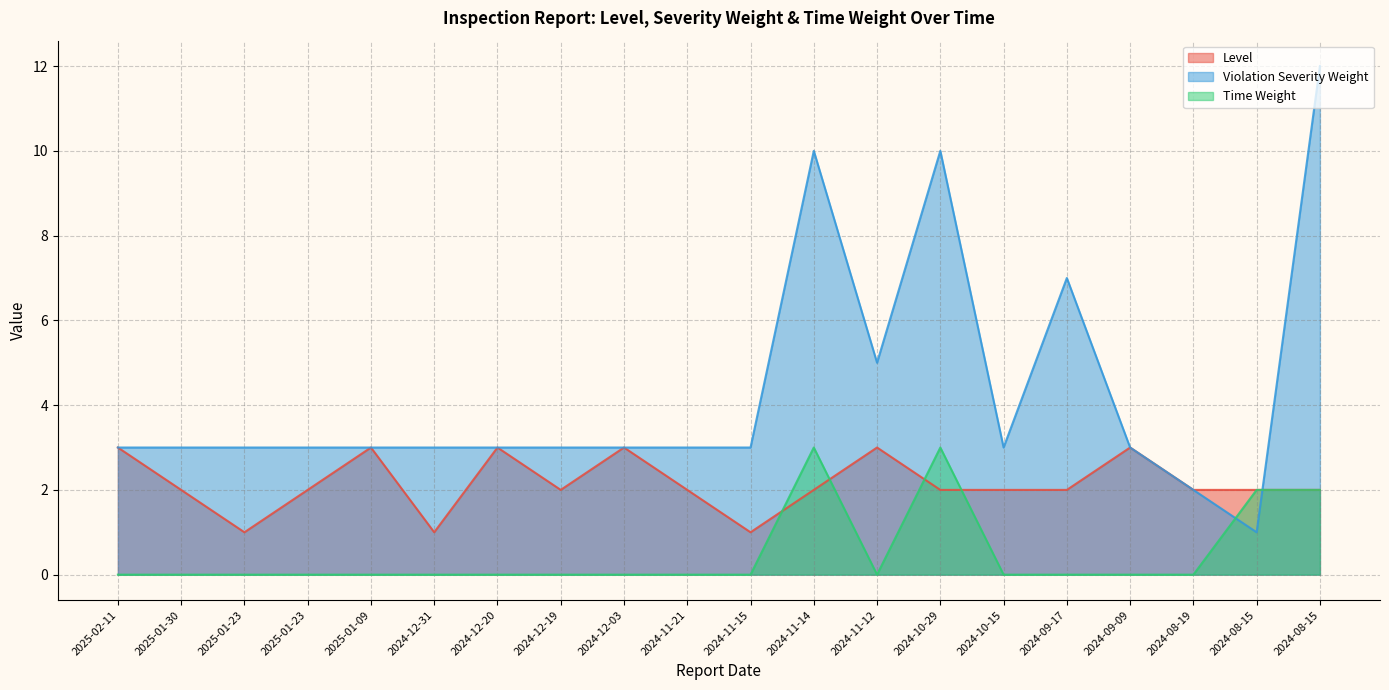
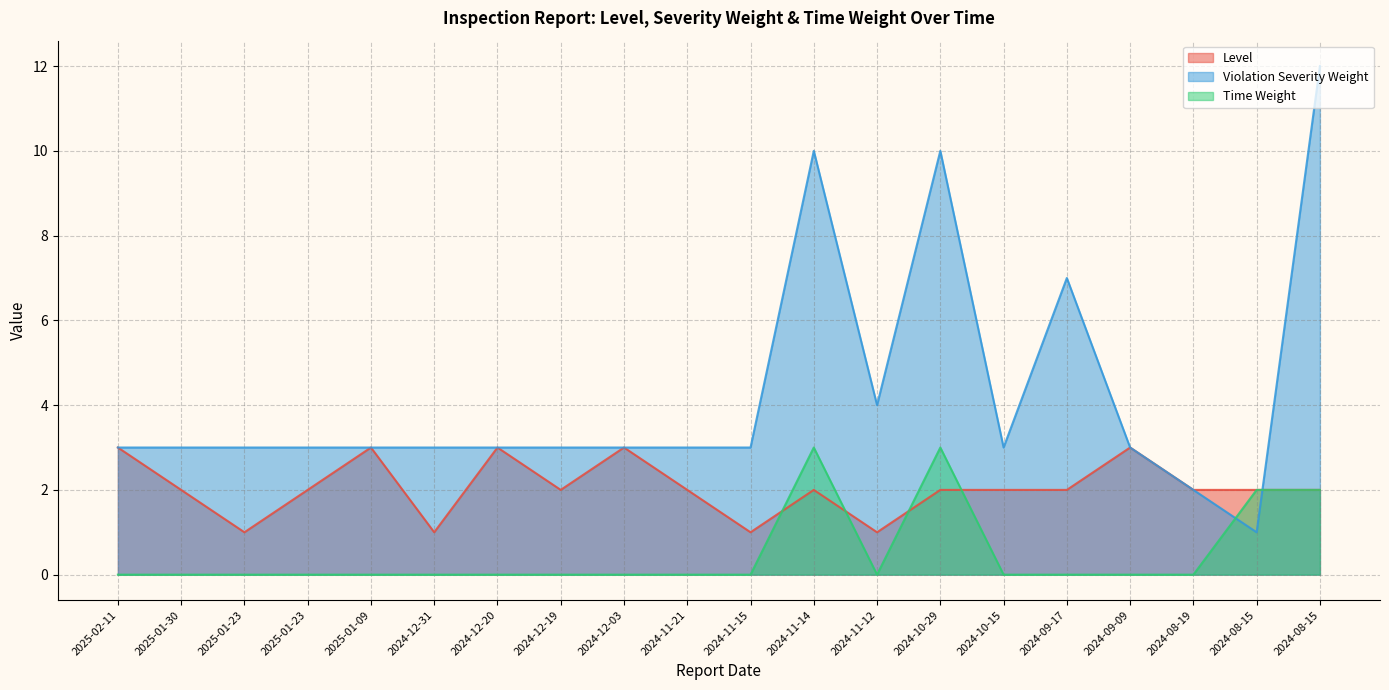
  {
    "Level": {
      "2025-01-30": 2,
      "2024-12-31": 1,
      "2024-12-19": 2,
      "2024-11-21": 2,
      "2024-11-15": 1,
      "2024-11-14": 2,
-     "2024-11-12": 3,
+     "2024-11-12": 1,
      "2024-10-29": 2,
      "2024-10-15": 2,
      "2024-09-17": 2
    },
    "Violation Severity Weight": {
      "2025-01-30": 3,
      "2024-12-31": 3,
      "2024-12-19": 3,
      "2024-11-21": 3,
      "2024-11-15": 3,
      "2024-11-14": 10,
-     "2024-11-12": 5,
+     "2024-11-12": 4,
      "2024-10-29": 10,
      "2024-10-15": 3,
      "2024-09-17": 7
    },
    "Time Weight": {
      "2025-02-11": 0,
      "2025-01-30": 0,
      "2025-01-09": 0,
      "2024-12-31": 0,
      "2024-12-20": 0,
      "2024-12-19": 0,
      "2024-12-03": 0,
      "2024-11-21": 0,
      "2024-11-15": 0,
      "2024-11-14": 3,
      "2024-11-12": 0,
      "2024-10-29": 3,
      "2024-10-15": 0,
      "2024-09-17": 0,
      "2024-09-09": 0,
      "2024-08-19": 0
    }
  }
